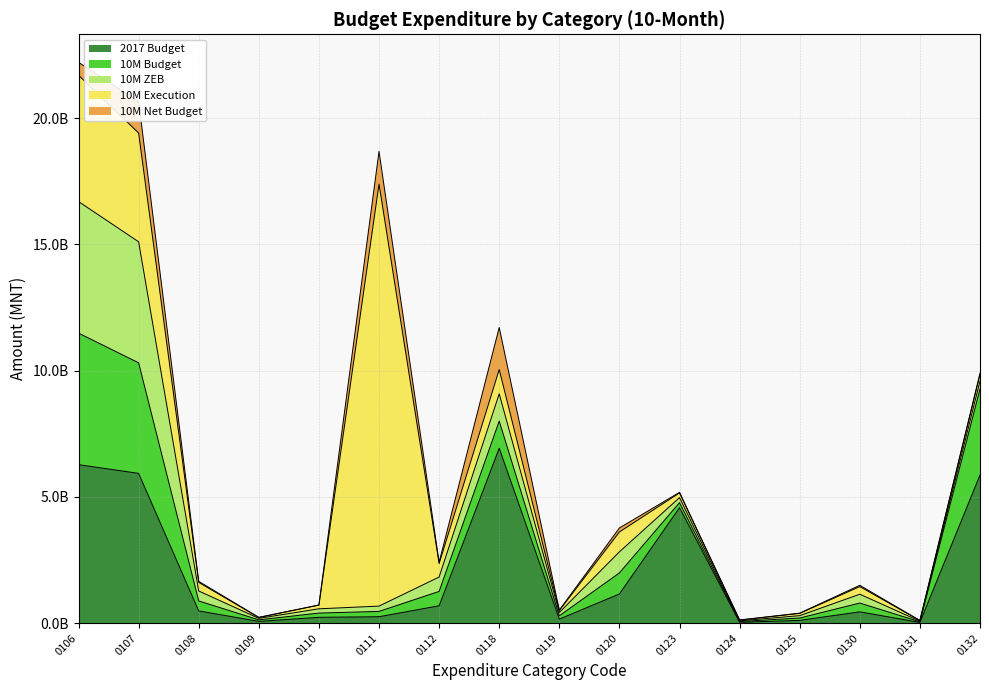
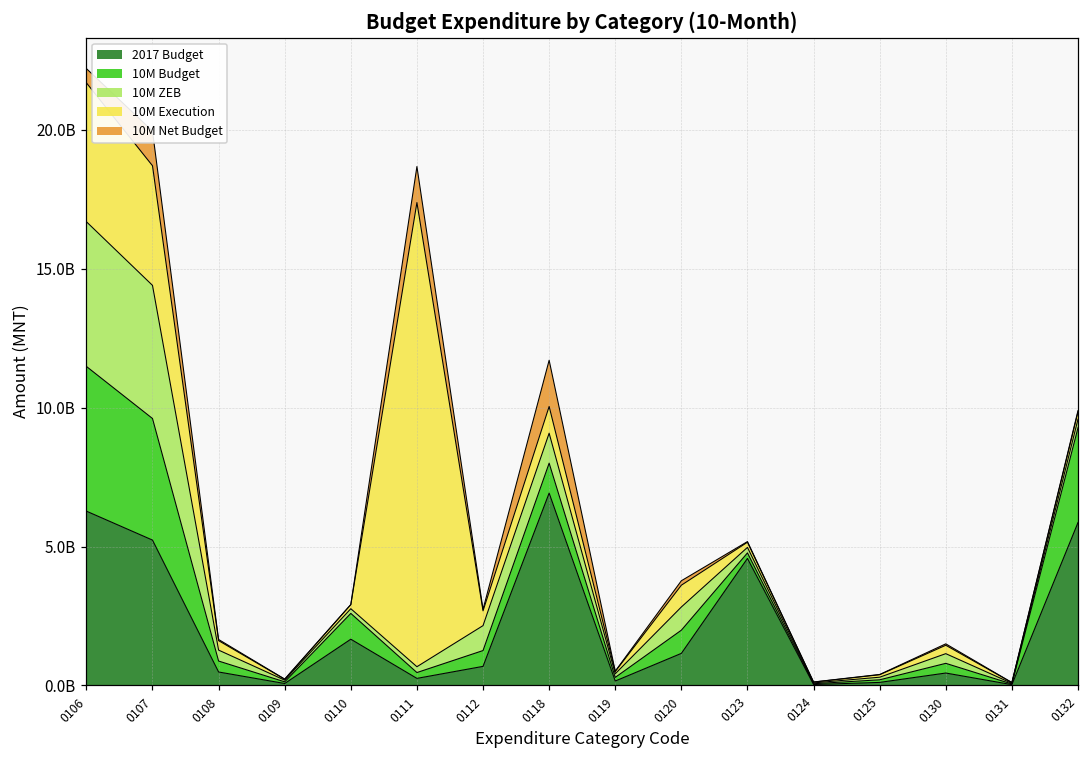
  {
    "2017 Budget": {
      "0106": 6300000000,
-     "0107": 5900000000,
+     "0107": 5200000000,
      "0108": 500000000,
-     "0110": 200000000,
+     "0110": 1700000000,
      "0111": 300000000,
      "0112": 700000000,
      "0118": 6900000000,
      "0119": 200000000,
      "0120": 1200000000,
      "0123": 4600000000,
      "0130": 400000000,
      "0132": 5900000000
    },
    "10M Budget": {
      "0106": 5200000000,
      "0107": 4400000000,
      "0108": 400000000,
-     "0110": 200000000,
+     "0110": 900000000,
      "0111": 200000000,
      "0112": 600000000,
      "0118": 1100000000,
      "0119": 100000000,
      "0120": 800000000,
      "0123": 200000000,
      "0130": 300000000,
      "0132": 3400000000
    },
    "10M ZEB": {
      "0106": 5200000000,
      "0107": 4800000000,
      "0108": 400000000,
      "0110": 200000000,
      "0111": 200000000,
-     "0112": 600000000,
+     "0112": 900000000,
      "0118": 1100000000,
      "0120": 800000000,
      "0123": 200000000,
      "0130": 300000000,
      "0132": 300000000
    },
    "10M Execution": {
      "0106": 5000000000,
      "0107": 4300000000,
      "0111": 16700000000,
      "0118": 1000000000,
      "0120": 800000000
    },
    "10M Net Budget": {
      "0106": 500000000,
      "0111": 1300000000,
      "0118": 1700000000,
      "0120": 200000000
    }
  }
